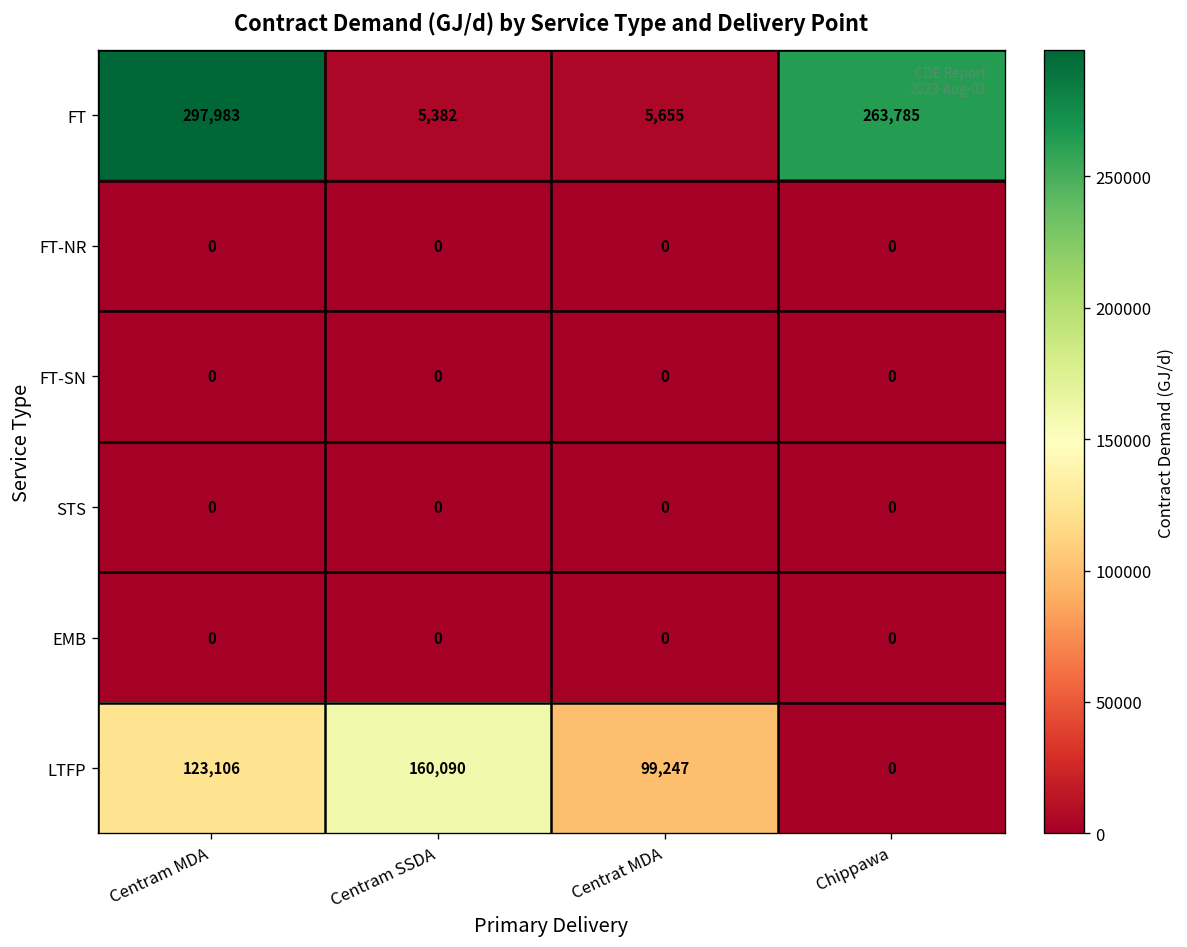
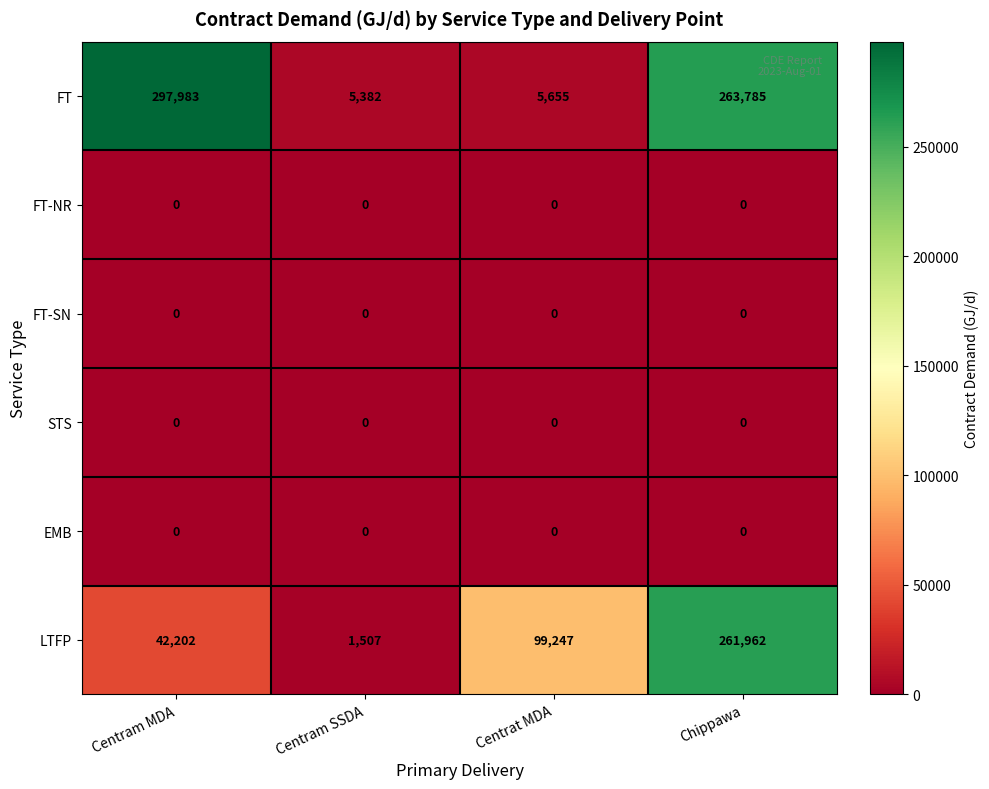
  {
    "FT": {
      "Centram MDA": "297,983",
      "Centram SSDA": "5,382",
      "Centrat MDA": "5,655"
    },
    "FT-NR": {
      "Centram MDA": "0",
      "Centram SSDA": "0",
      "Centrat MDA": "0",
      "Chippawa": "0"
    },
    "FT-SN": {
      "Centram MDA": "0",
      "Centram SSDA": "0",
      "Centrat MDA": "0",
      "Chippawa": "0"
    },
    "STS": {
      "Centram MDA": "0",
      "Centram SSDA": "0",
      "Centrat MDA": "0",
      "Chippawa": "0"
    },
    "EMB": {
      "Centram MDA": "0",
      "Centram SSDA": "0",
      "Centrat MDA": "0",
      "Chippawa": "0"
    },
    "LTFP": {
-     "Centram MDA": "123,106",
-     "Centram SSDA": "160,090",
+     "Centram MDA": "42,202",
+     "Centram SSDA": "1,507",
      "Centrat MDA": "99,247",
-     "Chippawa": "0"
+     "Chippawa": "261,962"
    }
  }
